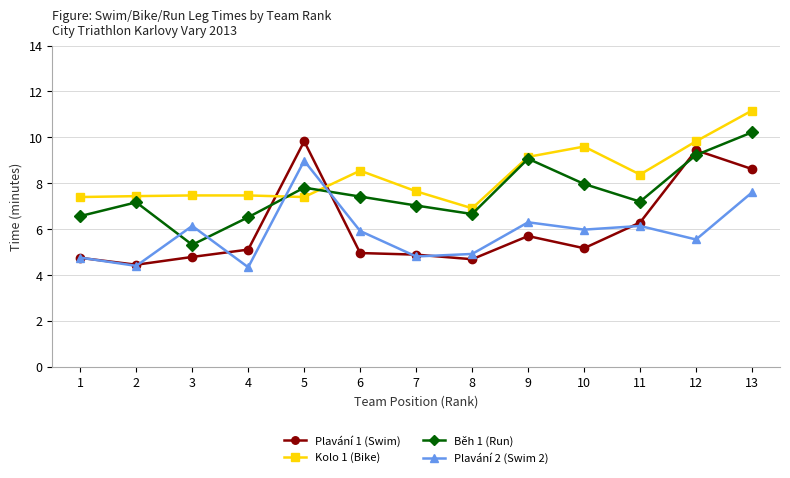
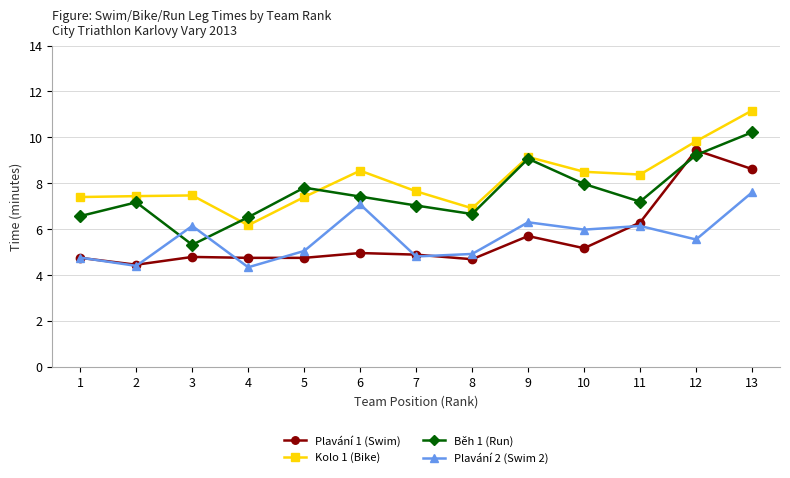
  {
    "Plavání 1 (Swim)": {
      "3": 4.8,
-     "4": 5.1,
-     "5": 9.8,
+     "4": 4.8,
+     "5": 4.8,
      "6": 5.0,
      "8": 4.7,
      "9": 5.7,
      "10": 5.2,
      "11": 6.3,
      "12": 9.4,
      "13": 8.6
    },
    "Kolo 1 (Bike)": {
      "1": 7.4,
      "2": 7.4,
      "3": 7.5,
-     "4": 7.5,
+     "4": 6.2,
      "5": 7.4,
      "6": 8.6,
      "7": 7.7,
      "8": 6.9,
-     "10": 9.6,
+     "10": 8.5,
      "11": 8.4,
      "12": 9.8,
      "13": 11.2
    },
    "Běh 1 (Run)": {
      "1": 6.6,
      "2": 7.2,
      "3": 5.3,
      "4": 6.5,
      "5": 7.8,
      "6": 7.4,
      "7": 7.0,
      "8": 6.7,
      "10": 8.0,
      "11": 7.2,
      "12": 9.2,
      "13": 10.2
    },
    "Plavání 2 (Swim 2)": {
      "3": 6.1,
      "4": 4.3,
-     "5": 9.0,
-     "6": 5.9,
+     "5": 5.1,
+     "6": 7.1,
      "8": 4.9,
      "9": 6.3,
      "10": 6.0,
      "11": 6.1,
      "12": 5.6,
      "13": 7.6
    }
  }
